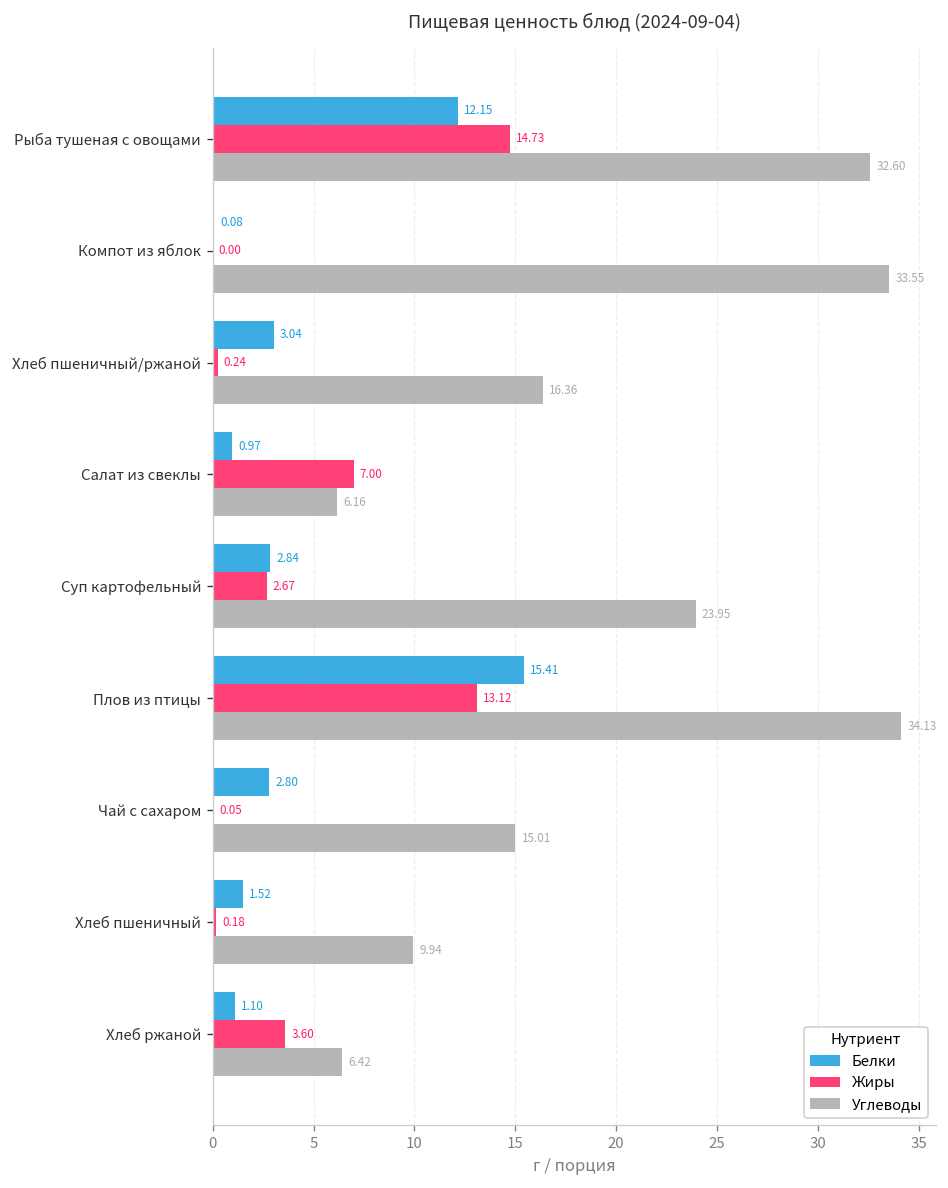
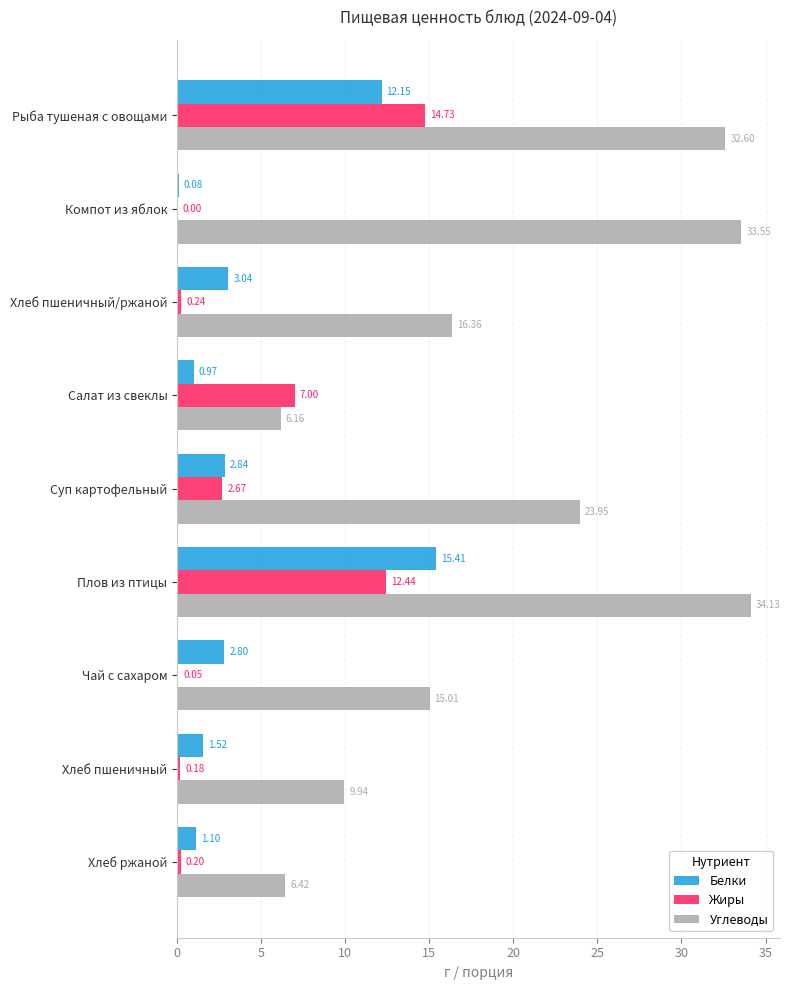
  {
    "Белки": {
      "Рыба тушеная с овощами": 12.15,
      "Компот из яблок": 0.08,
      "Хлеб пшеничный/ржаной": 3.04,
      "Салат из свеклы": 0.97,
      "Суп картофельный": 2.84,
      "Плов из птицы": 15.41,
      "Чай с сахаром": 2.80,
      "Хлеб пшеничный": 1.52,
      "Хлеб ржаной": 1.10
    },
    "Жиры": {
      "Рыба тушеная с овощами": 14.73,
      "Компот из яблок": 0.00,
      "Хлеб пшеничный/ржаной": 0.24,
      "Салат из свеклы": 7.00,
      "Суп картофельный": 2.67,
-     "Плов из птицы": 13.12,
+     "Плов из птицы": 12.44,
      "Чай с сахаром": 0.05,
      "Хлеб пшеничный": 0.18,
-     "Хлеб ржаной": 3.60
+     "Хлеб ржаной": 0.20
    },
    "Углеводы": {
      "Рыба тушеная с овощами": 32.60,
      "Компот из яблок": 33.55,
      "Хлеб пшеничный/ржаной": 16.36,
      "Салат из свеклы": 6.16,
      "Суп картофельный": 23.95,
      "Плов из птицы": 34.13,
      "Чай с сахаром": 15.01,
      "Хлеб пшеничный": 9.94,
      "Хлеб ржаной": 6.42
    }
  }
